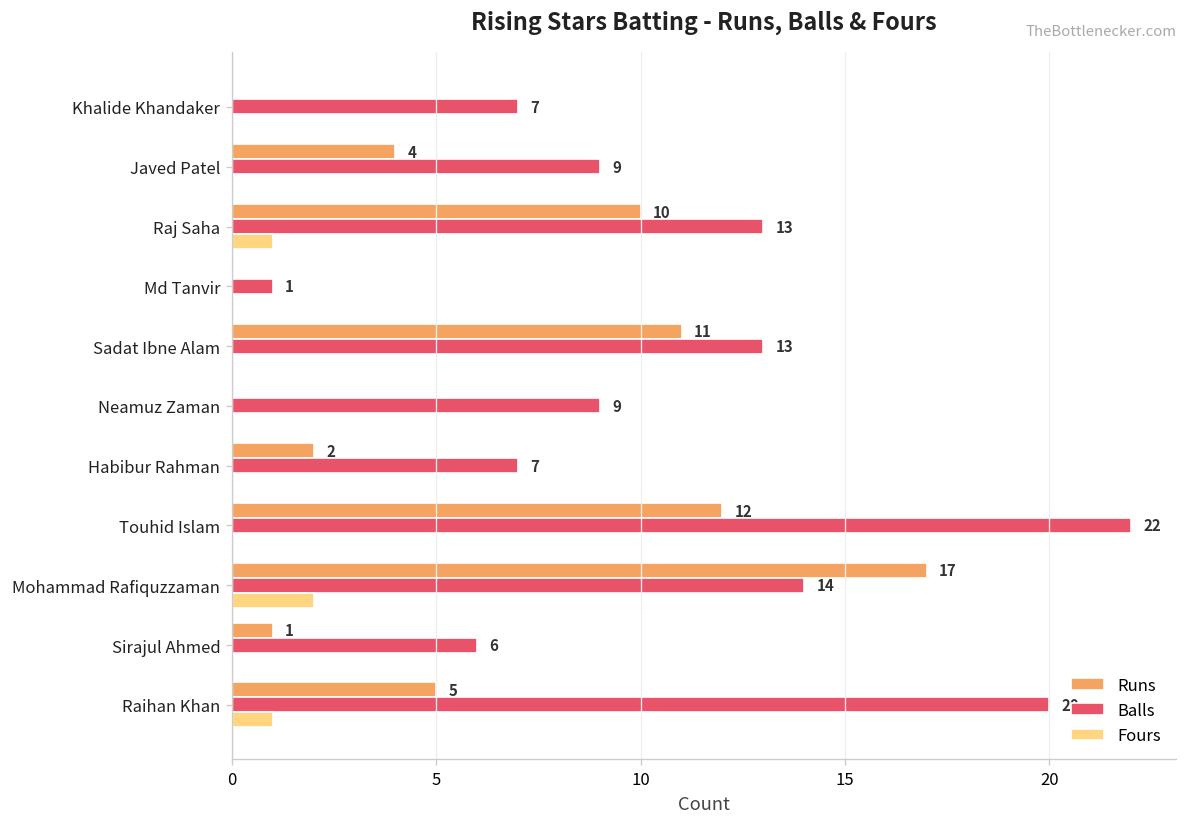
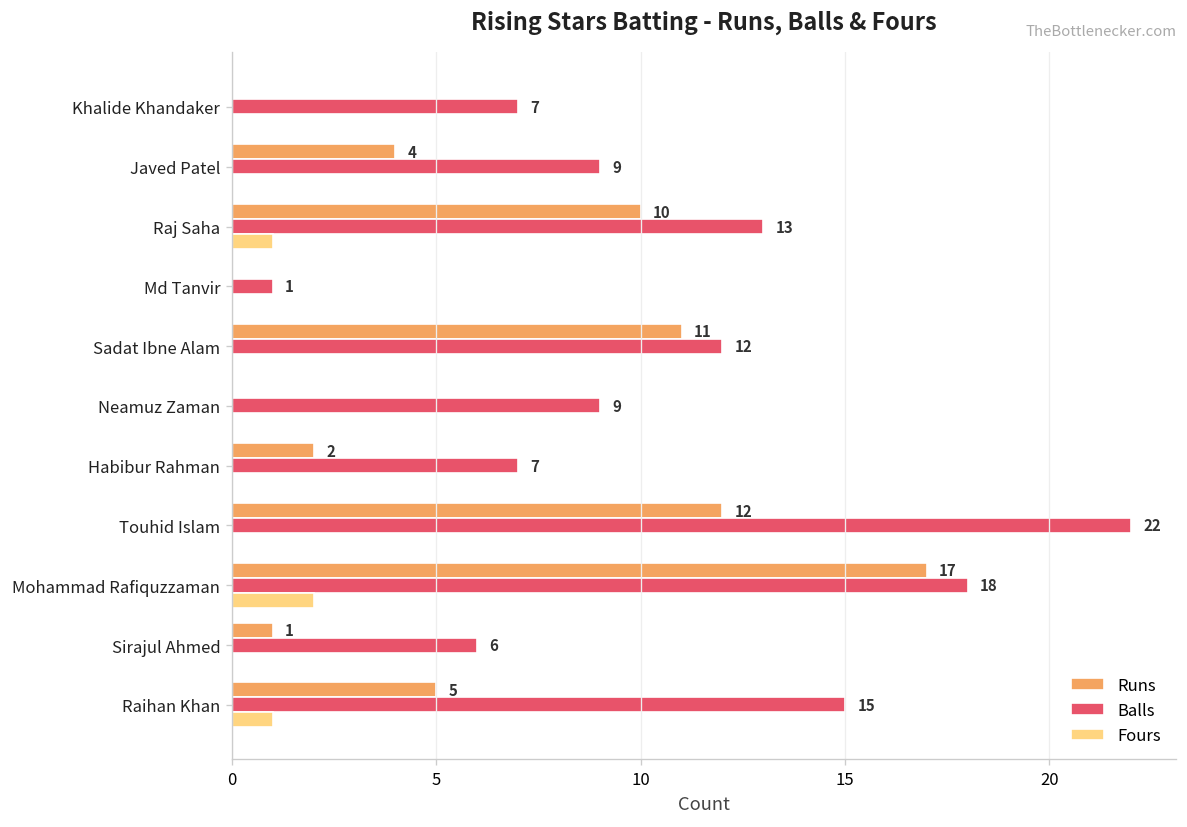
  {
    "Balls": {
      "Khalide Khandaker": 7,
      "Javed Patel": 9,
      "Raj Saha": 13,
      "Md Tanvir": 1,
-     "Sadat Ibne Alam": 13,
+     "Sadat Ibne Alam": 12,
      "Neamuz Zaman": 9,
      "Habibur Rahman": 7,
      "Touhid Islam": 22,
-     "Mohammad Rafiquzzaman": 14,
+     "Mohammad Rafiquzzaman": 18,
      "Sirajul Ahmed": 6,
-     "Raihan Khan": 20
+     "Raihan Khan": 15
    }
  }
